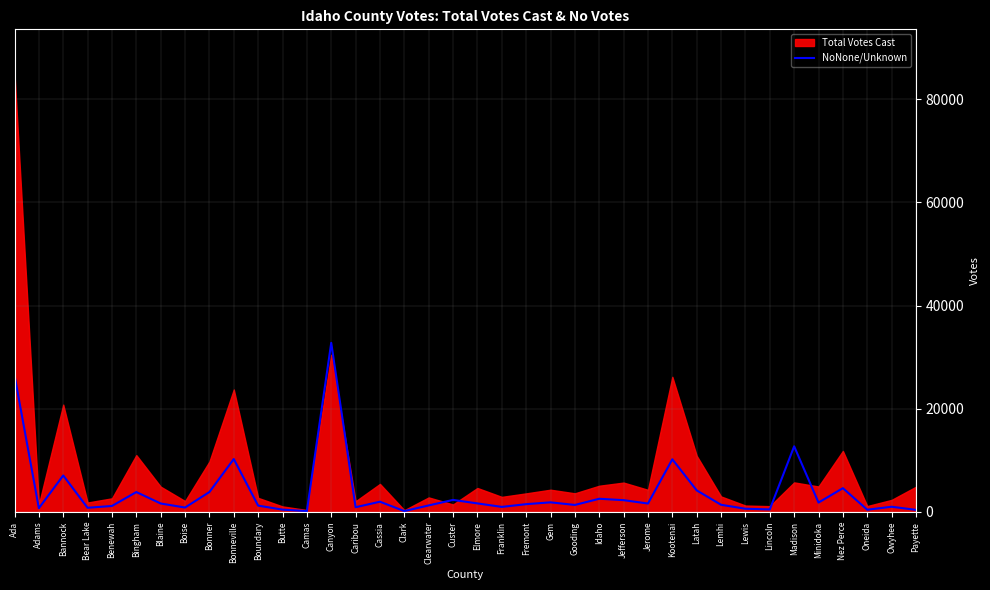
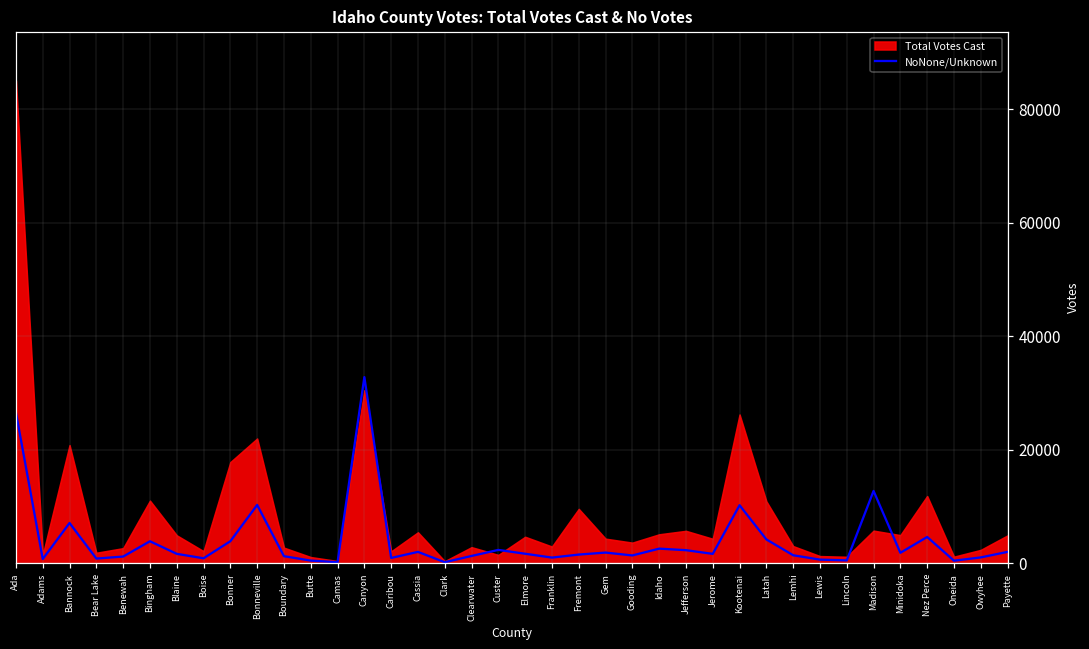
  {
    "NoNone/Unknown": {
      "Ada": 27000,
      "Adams": 1000,
      "Bannock": 7000,
      "Bear Lake": 1000,
      "Benewah": 1000,
      "Bingham": 4000,
      "Blaine": 2000,
      "Boise": 1000,
      "Bonner": 4000,
      "Bonneville": 10000,
      "Boundary": 1000,
      "Butte": 0,
      "Canyon": 33000,
      "Caribou": 1000,
      "Cassia": 2000,
      "Clearwater": 1000,
      "Custer": 2000,
      "Elmore": 2000,
      "Franklin": 1000,
      "Fremont": 2000,
      "Gem": 2000,
      "Gooding": 1000,
      "Idaho": 3000,
      "Jefferson": 2000,
      "Jerome": 2000,
      "Kootenai": 10000,
      "Latah": 4000,
      "Lemhi": 1000,
      "Lewis": 1000,
      "Lincoln": 0,
      "Madison": 13000,
      "Minidoka": 2000,
      "Nez Perce": 5000,
      "Oneida": 0,
      "Owyhee": 1000,
-     "Payette": 0
+     "Payette": 2000
    },
    "Total Votes Cast": {
      "Ada": 85000,
      "Adams": 1000,
      "Bannock": 21000,
      "Bear Lake": 2000,
      "Benewah": 3000,
      "Bingham": 11000,
      "Blaine": 5000,
      "Boise": 2000,
-     "Bonner": 10000,
-     "Bonneville": 24000,
+     "Bonner": 18000,
+     "Bonneville": 22000,
      "Boundary": 3000,
      "Butte": 1000,
      "Canyon": 30000,
      "Caribou": 2000,
      "Cassia": 5000,
      "Clearwater": 3000,
      "Custer": 1000,
      "Elmore": 5000,
      "Franklin": 3000,
-     "Fremont": 4000,
+     "Fremont": 10000,
      "Gem": 4000,
      "Gooding": 4000,
      "Idaho": 5000,
      "Jefferson": 6000,
      "Jerome": 4000,
      "Kootenai": 26000,
      "Latah": 11000,
      "Lemhi": 3000,
      "Lewis": 1000,
      "Lincoln": 1000,
      "Madison": 6000,
      "Minidoka": 5000,
      "Nez Perce": 12000,
      "Oneida": 1000,
      "Owyhee": 2000,
      "Payette": 5000
    }
  }
